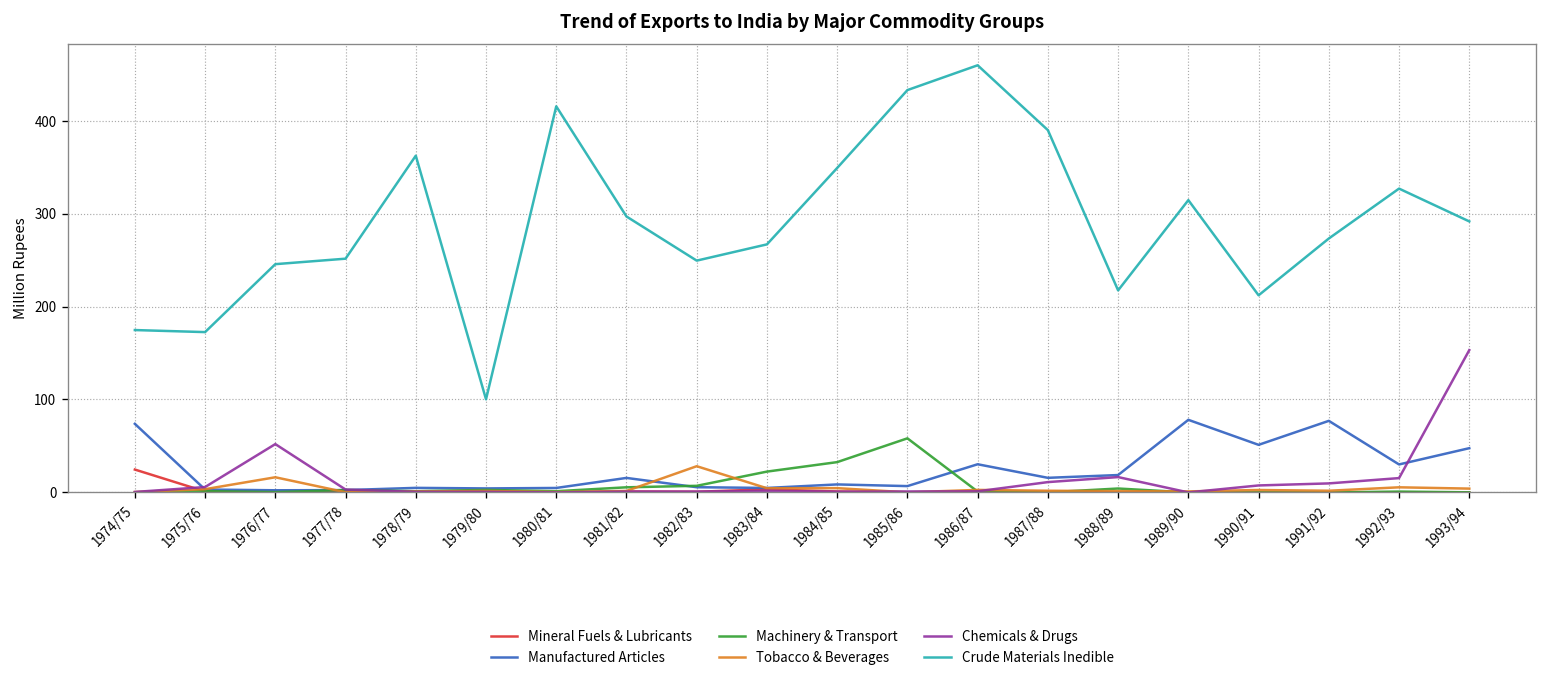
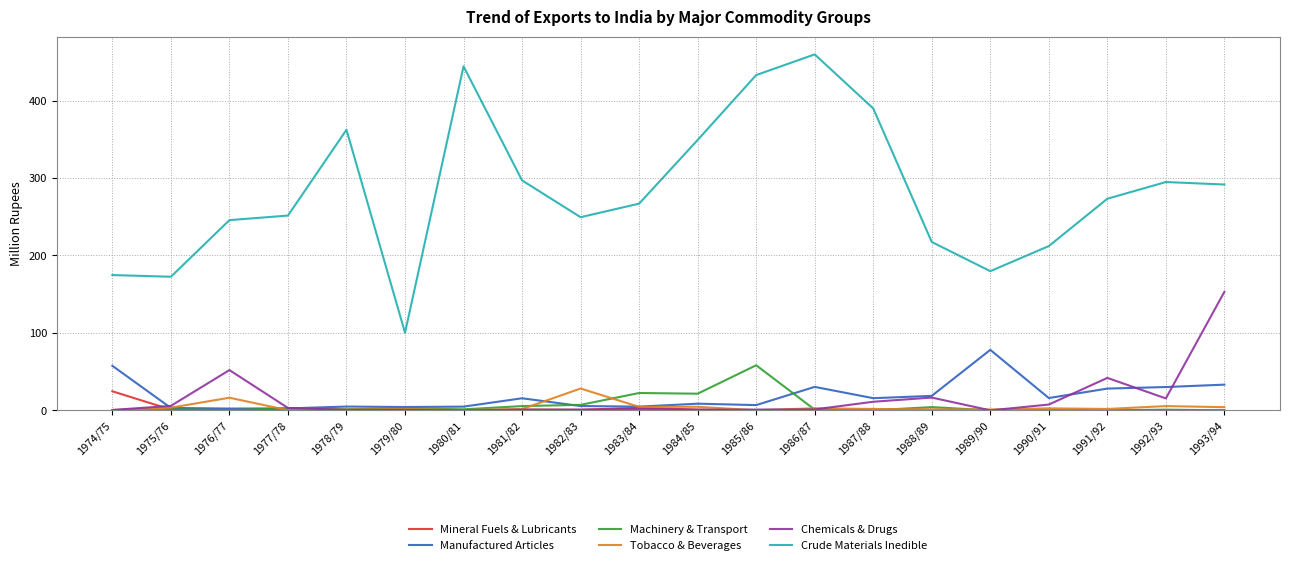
  {
    "Mineral Fuels & Lubricants": {
      "1974/75": 20
    },
    "Manufactured Articles": {
-     "1974/75": 70,
+     "1974/75": 60,
      "1978/79": 0,
      "1980/81": 0,
      "1981/82": 20,
      "1984/85": 10,
      "1985/86": 10,
      "1986/87": 30,
      "1987/88": 20,
      "1989/90": 80,
-     "1990/91": 50,
-     "1991/92": 80,
+     "1990/91": 20,
+     "1991/92": 30,
      "1992/93": 30,
-     "1993/94": 50
+     "1993/94": 30
    },
    "Machinery & Transport": {
      "1981/82": 10,
      "1983/84": 20,
-     "1984/85": 30,
+     "1984/85": 20,
      "1985/86": 60
    },
    "Tobacco & Beverages": {
      "1976/77": 20,
      "1982/83": 30,
      "1984/85": 0,
      "1992/93": 10,
      "1993/94": 0
    },
    "Chemicals & Drugs": {
      "1976/77": 50,
      "1987/88": 10,
      "1990/91": 10,
-     "1991/92": 10,
+     "1991/92": 40,
      "1992/93": 20,
      "1993/94": 150
    },
    "Crude Materials Inedible": {
      "1974/75": 170,
      "1975/76": 170,
      "1976/77": 250,
      "1977/78": 250,
      "1978/79": 360,
      "1979/80": 100,
-     "1980/81": 420,
+     "1980/81": 440,
      "1981/82": 300,
      "1982/83": 250,
      "1983/84": 270,
      "1984/85": 350,
      "1985/86": 430,
      "1986/87": 460,
      "1987/88": 390,
      "1988/89": 220,
-     "1989/90": 310,
+     "1989/90": 180,
      "1990/91": 210,
      "1991/92": 270,
-     "1992/93": 330,
+     "1992/93": 290,
      "1993/94": 290
    }
  }
